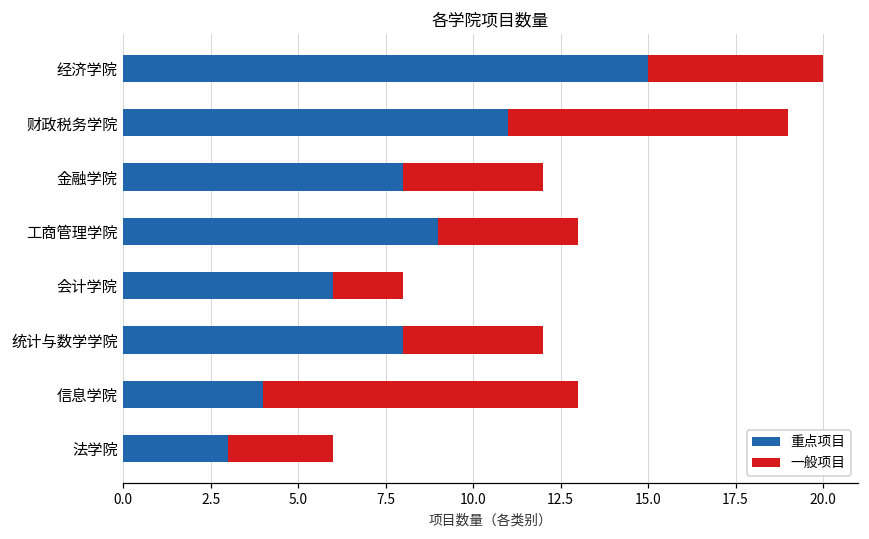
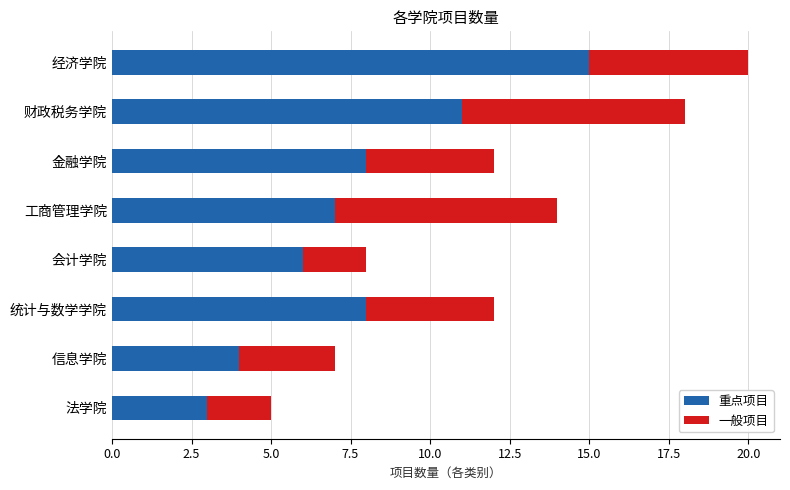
  {
    "重点项目": {
      "经济学院": 15,
      "财政税务学院": 11,
      "金融学院": 8,
-     "工商管理学院": 9,
+     "工商管理学院": 7,
      "会计学院": 6,
      "统计与数学学院": 8,
      "信息学院": 4,
      "法学院": 3
    },
    "一般项目": {
      "经济学院": 5,
-     "财政税务学院": 8,
+     "财政税务学院": 7,
      "金融学院": 4,
-     "工商管理学院": 4,
+     "工商管理学院": 7,
      "会计学院": 2,
      "统计与数学学院": 4,
-     "信息学院": 9,
-     "法学院": 3
+     "信息学院": 3,
+     "法学院": 2
    }
  }
